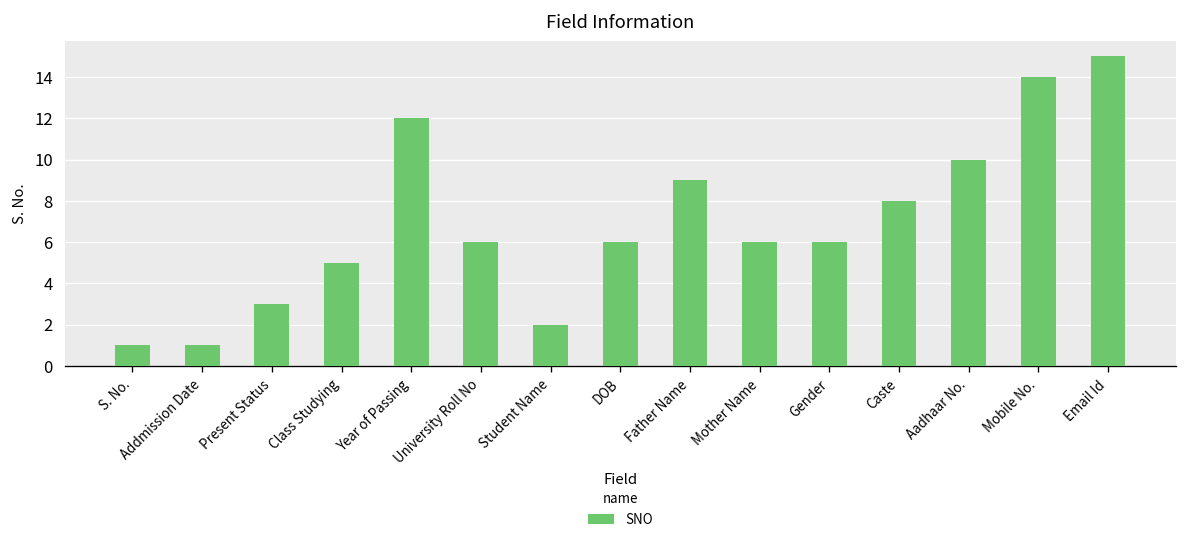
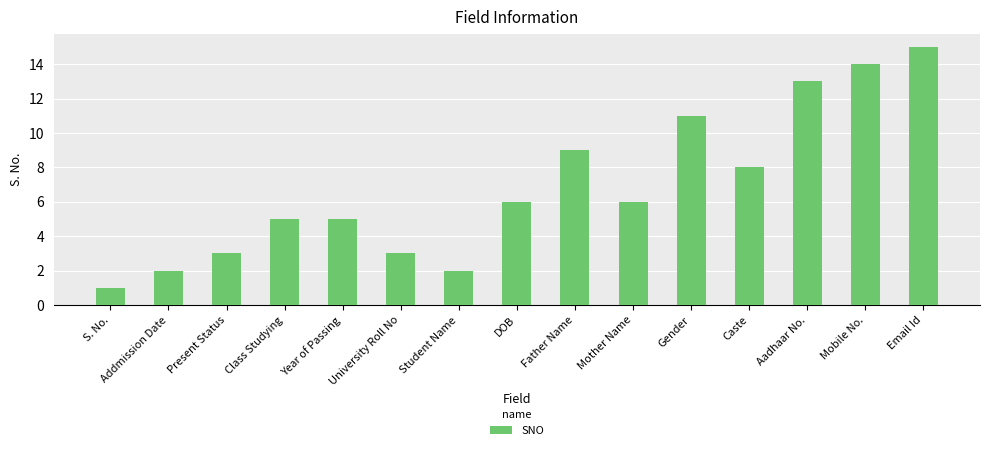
  {
    "S. No.": 1,
-   "Addmission Date": 1,
+   "Addmission Date": 2,
    "Present Status": 3,
    "Class Studying": 5,
-   "Year of Passing": 12,
-   "University Roll No": 6,
+   "Year of Passing": 5,
+   "University Roll No": 3,
    "Student Name": 2,
    "DOB": 6,
    "Father Name": 9,
    "Mother Name": 6,
-   "Gender": 6,
+   "Gender": 11,
    "Caste": 8,
-   "Aadhaar No.": 10,
+   "Aadhaar No.": 13,
    "Mobile No.": 14,
    "Email Id": 15
  }
